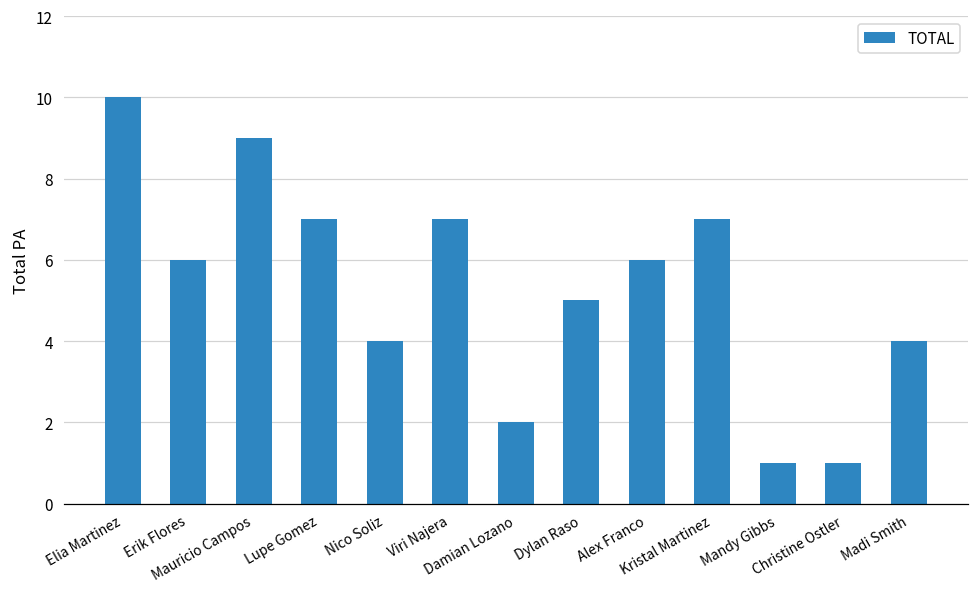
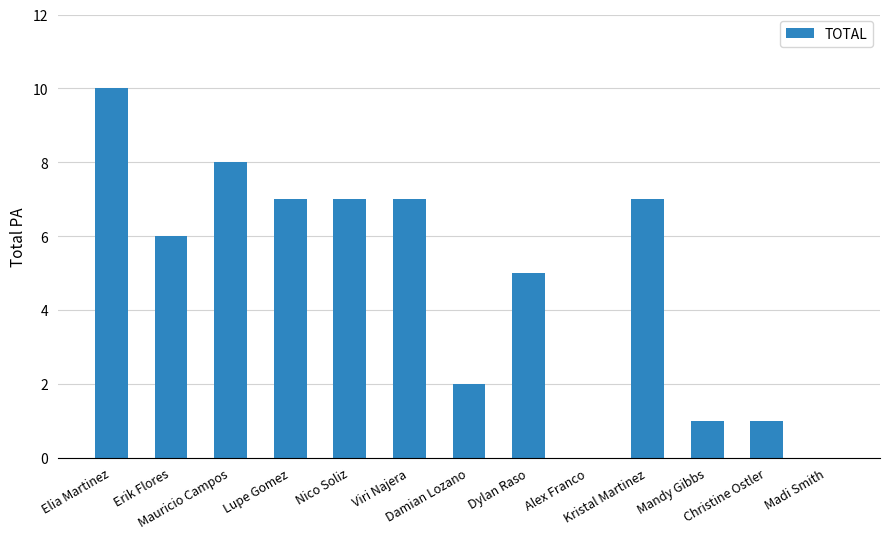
  {
    "Elia Martinez": 10,
    "Erik Flores": 6,
-   "Mauricio Campos": 9,
+   "Mauricio Campos": 8,
    "Lupe Gomez": 7,
-   "Nico Soliz": 4,
+   "Nico Soliz": 7,
    "Viri Najera": 7,
    "Damian Lozano": 2,
    "Dylan Raso": 5,
-   "Alex Franco": 6,
+   "Alex Franco": 0,
    "Kristal Martinez": 7,
    "Mandy Gibbs": 1,
    "Christine Ostler": 1,
-   "Madi Smith": 4
+   "Madi Smith": 0
  }
